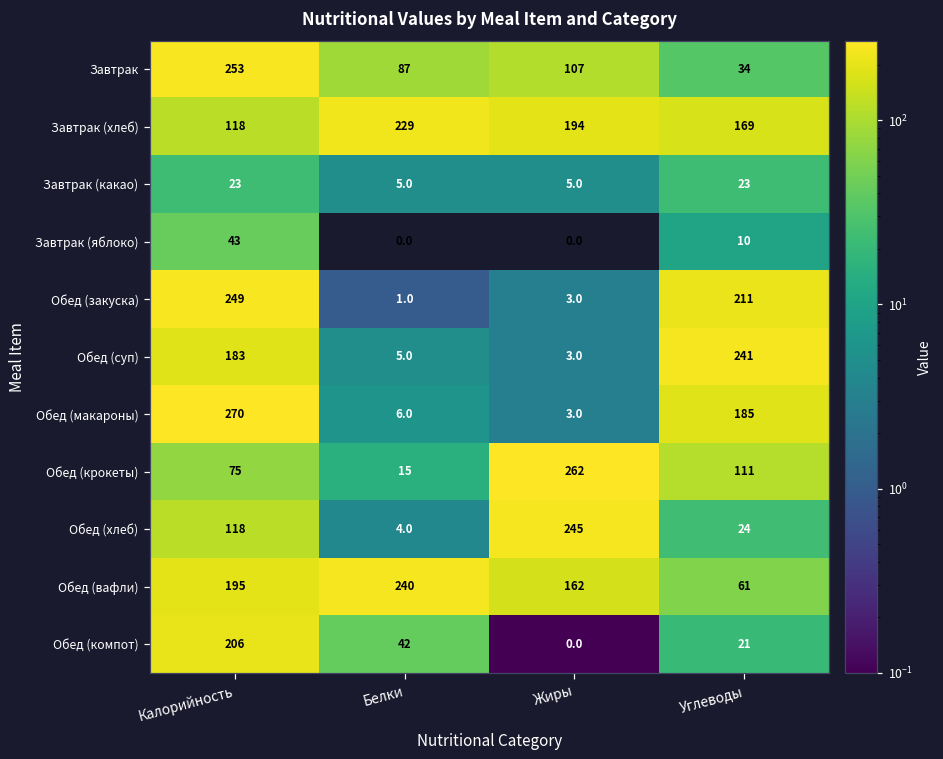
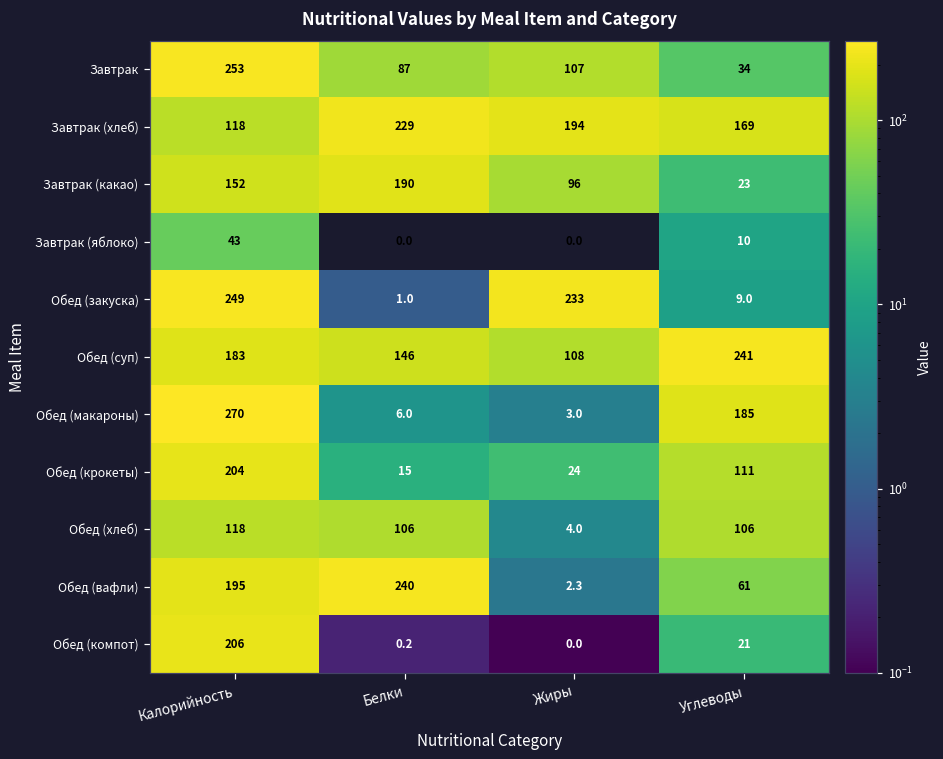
  {
    "Завтрак": {
      "Калорийность": 253,
      "Белки": 87,
      "Жиры": 107,
      "Углеводы": 34
    },
    "Завтрак (хлеб)": {
      "Калорийность": 118,
      "Белки": 229,
      "Жиры": 194,
      "Углеводы": 169
    },
    "Завтрак (какао)": {
-     "Калорийность": 23,
-     "Белки": 5.0,
-     "Жиры": 5.0,
+     "Калорийность": 152,
+     "Белки": 190,
+     "Жиры": 96,
      "Углеводы": 23
    },
    "Завтрак (яблоко)": {
      "Калорийность": 43,
      "Углеводы": 10
    },
    "Обед (закуска)": {
      "Калорийность": 249,
      "Белки": 1.0,
-     "Жиры": 3.0,
-     "Углеводы": 211
+     "Жиры": 233,
+     "Углеводы": 9.0
    },
    "Обед (суп)": {
      "Калорийность": 183,
-     "Белки": 5.0,
-     "Жиры": 3.0,
+     "Белки": 146,
+     "Жиры": 108,
      "Углеводы": 241
    },
    "Обед (макароны)": {
      "Калорийность": 270,
      "Белки": 6.0,
      "Жиры": 3.0,
      "Углеводы": 185
    },
    "Обед (крокеты)": {
-     "Калорийность": 75,
+     "Калорийность": 204,
      "Белки": 15,
-     "Жиры": 262,
+     "Жиры": 24,
      "Углеводы": 111
    },
    "Обед (хлеб)": {
      "Калорийность": 118,
-     "Белки": 4.0,
-     "Жиры": 245,
-     "Углеводы": 24
+     "Белки": 106,
+     "Жиры": 4.0,
+     "Углеводы": 106
    },
    "Обед (вафли)": {
      "Калорийность": 195,
      "Белки": 240,
-     "Жиры": 162,
+     "Жиры": 2.3,
      "Углеводы": 61
    },
    "Обед (компот)": {
      "Калорийность": 206,
-     "Белки": 42,
+     "Белки": 0.2,
      "Жиры": 0.0,
      "Углеводы": 21
    }
  }
